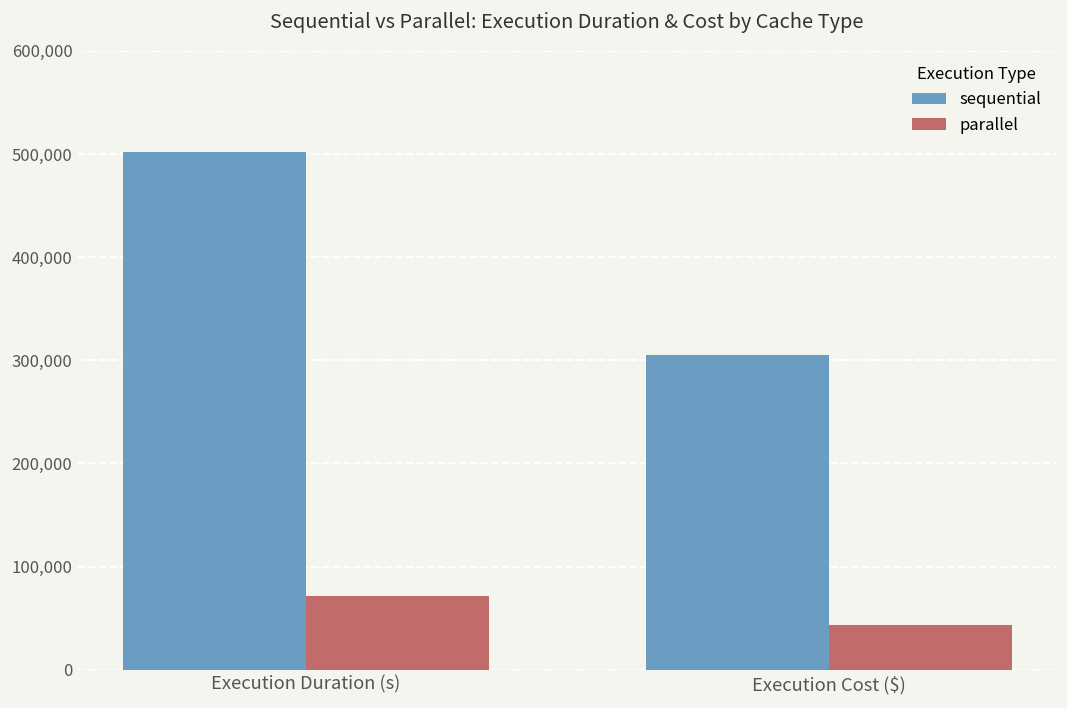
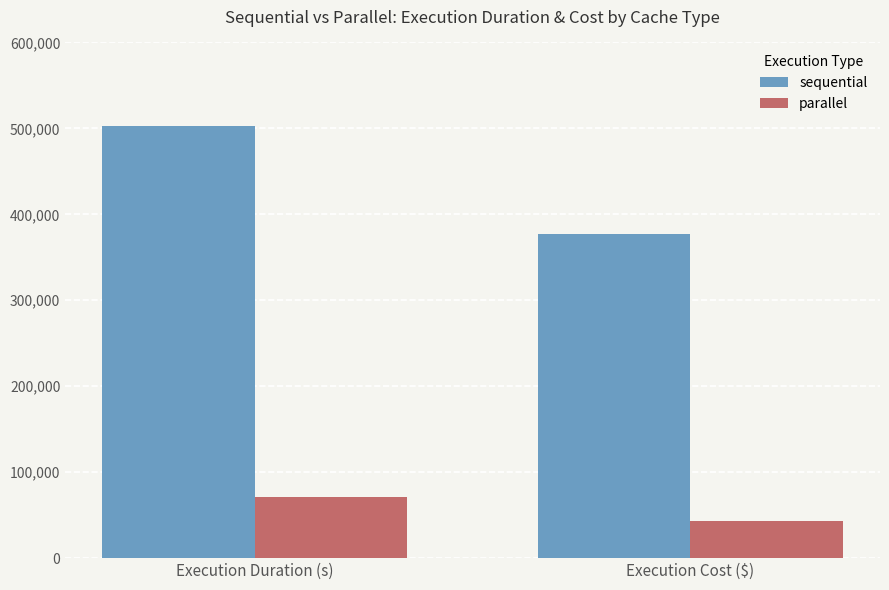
  {
    "sequential": {
      "Execution Duration (s)": "500,000",
-     "Execution Cost ($)": "310,000"
+     "Execution Cost ($)": "380,000"
    },
    "parallel": {
      "Execution Duration (s)": "70,000",
      "Execution Cost ($)": "40,000"
    }
  }
